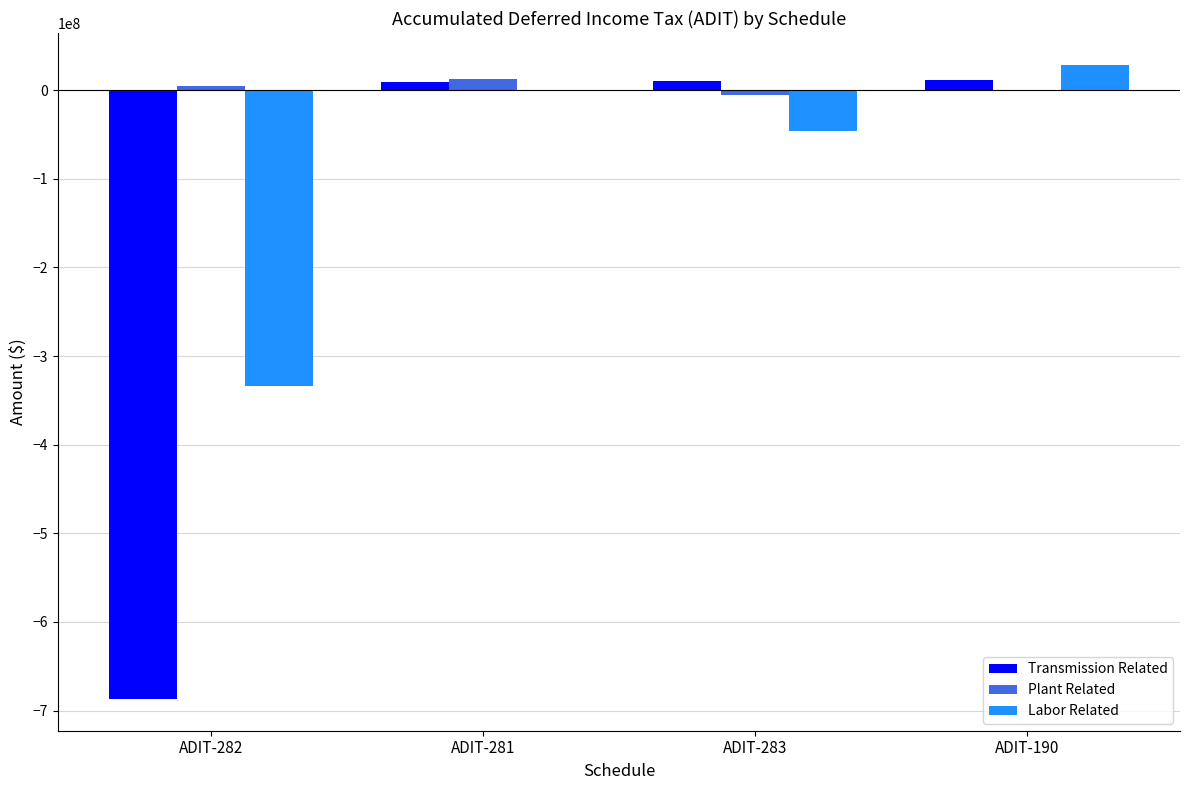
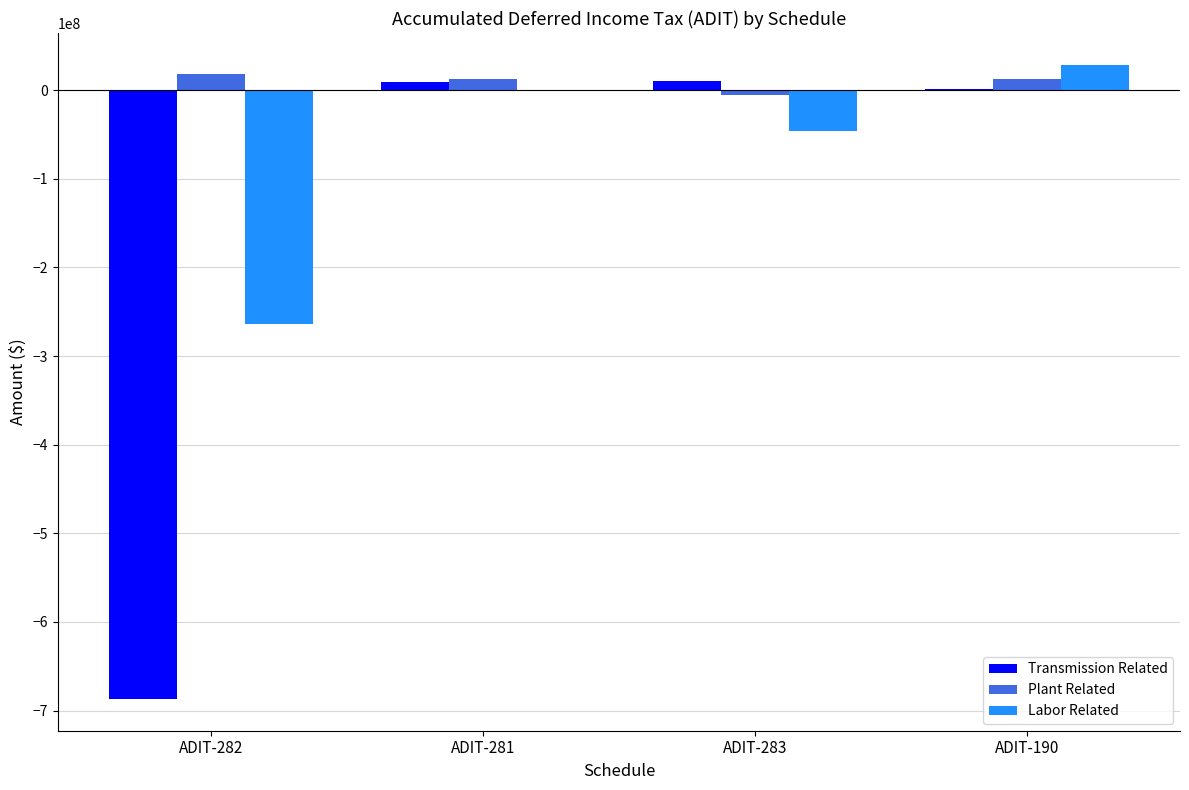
  {
    "Transmission Related": {
      "ADIT-282": -690000000,
      "ADIT-281": 10000000,
      "ADIT-283": 10000000,
-     "ADIT-190": 10000000
+     "ADIT-190": 0
    },
    "Plant Related": {
-     "ADIT-282": 10000000,
+     "ADIT-282": 20000000,
      "ADIT-281": 10000000,
      "ADIT-283": -10000000,
-     "ADIT-190": 0
+     "ADIT-190": 10000000
    },
    "Labor Related": {
-     "ADIT-282": -330000000,
+     "ADIT-282": -260000000,
      "ADIT-281": 0,
      "ADIT-283": -50000000,
      "ADIT-190": 30000000
    }
  }
